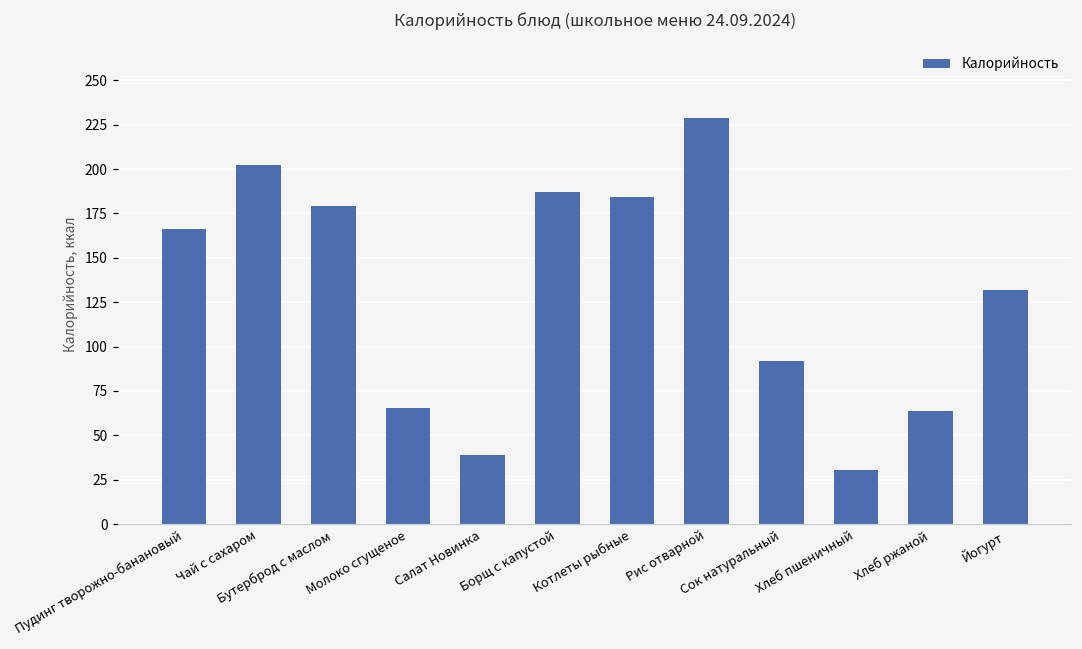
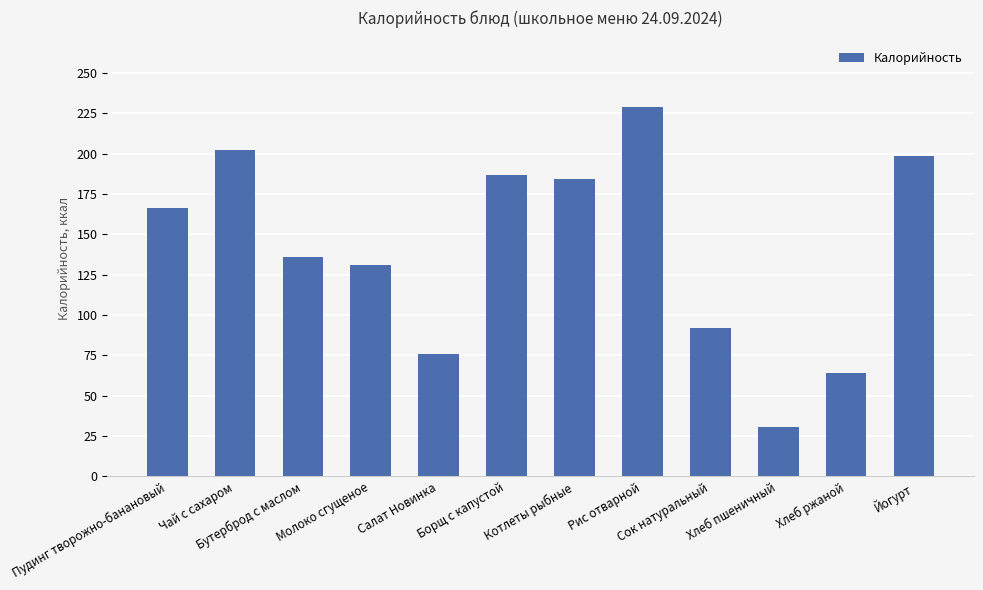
  {
    "Пудинг творожно-банановый": 166,
    "Чай с сахаром": 202,
-   "Бутерброд с маслом": 179,
-   "Молоко сгущеное": 65,
-   "Салат Новинка": 39,
+   "Бутерброд с маслом": 136,
+   "Молоко сгущеное": 131,
+   "Салат Новинка": 76,
    "Борщ с капустой": 187,
    "Котлеты рыбные": 185,
    "Рис отварной": 229,
    "Сок натуральный": 92,
    "Хлеб пшеничный": 31,
    "Хлеб ржаной": 64,
-   "Йогурт": 132
+   "Йогурт": 199
  }
